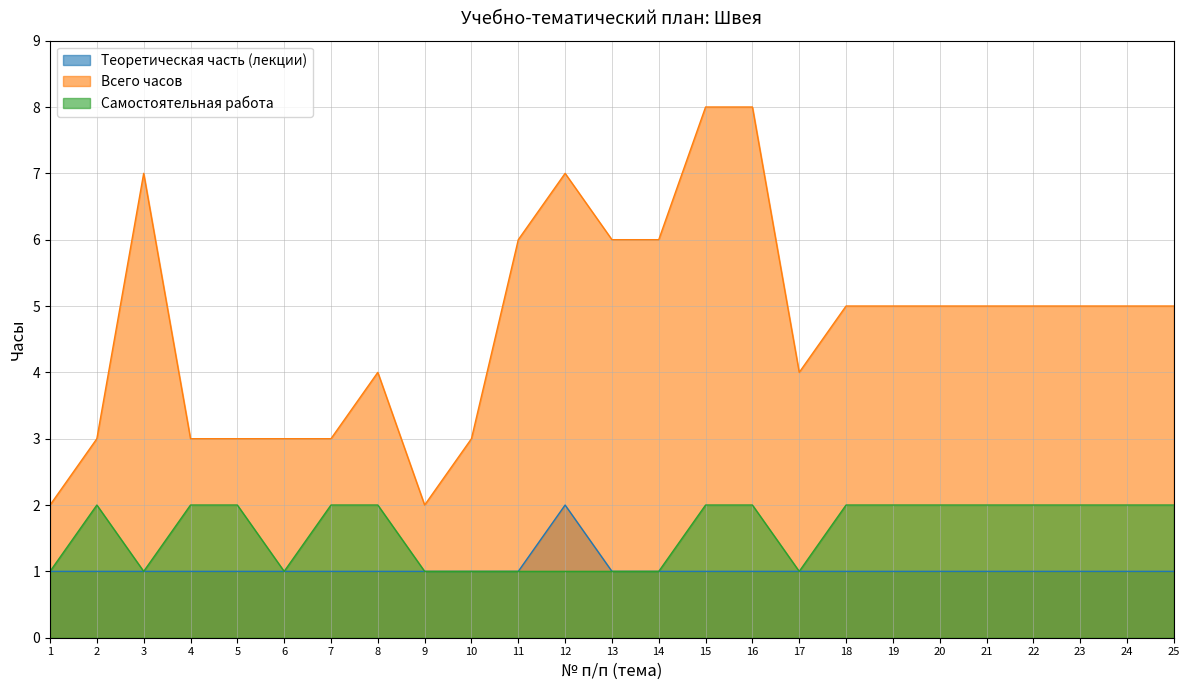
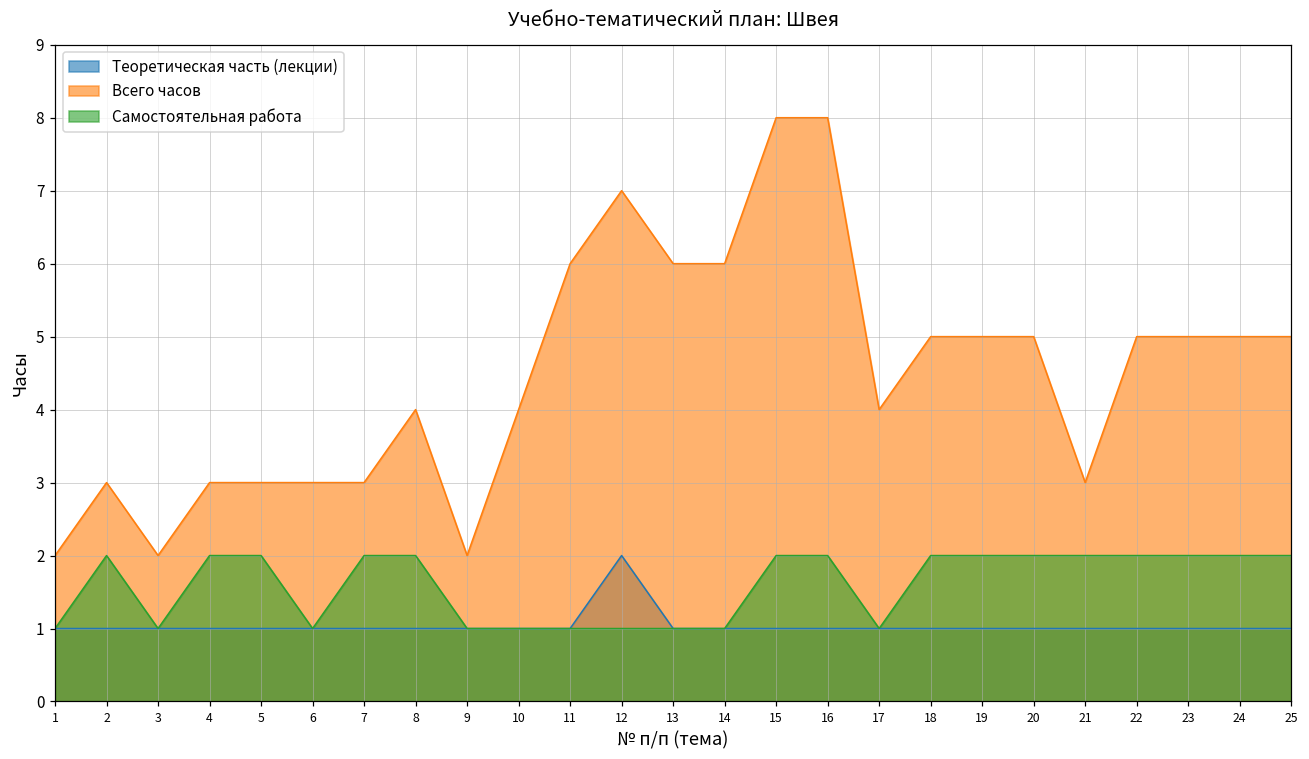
  {
    "Теоретическая часть (лекции)": {
      "2": 1,
      "4": 1,
      "5": 1,
      "7": 1,
      "8": 1,
      "12": 2,
      "15": 1,
      "16": 1,
      "18": 1,
      "19": 1,
      "20": 1,
      "21": 1,
      "22": 1,
      "23": 1,
      "24": 1,
      "25": 1
    },
    "Всего часов": {
      "1": 2,
      "2": 3,
-     "3": 7,
+     "3": 2,
      "4": 3,
      "5": 3,
      "6": 3,
      "7": 3,
      "8": 4,
      "9": 2,
-     "10": 3,
+     "10": 4,
      "11": 6,
      "12": 7,
      "13": 6,
      "14": 6,
      "15": 8,
      "16": 8,
      "17": 4,
      "18": 5,
      "19": 5,
      "20": 5,
-     "21": 5,
+     "21": 3,
      "22": 5,
      "23": 5,
      "24": 5,
      "25": 5
    },
    "Самостоятельная работа": {
      "2": 2,
      "4": 2,
      "5": 2,
      "7": 2,
      "8": 2,
      "12": 1,
      "15": 2,
      "16": 2,
      "18": 2,
      "19": 2,
      "20": 2,
      "21": 2,
      "22": 2,
      "23": 2,
      "24": 2,
      "25": 2
    }
  }
